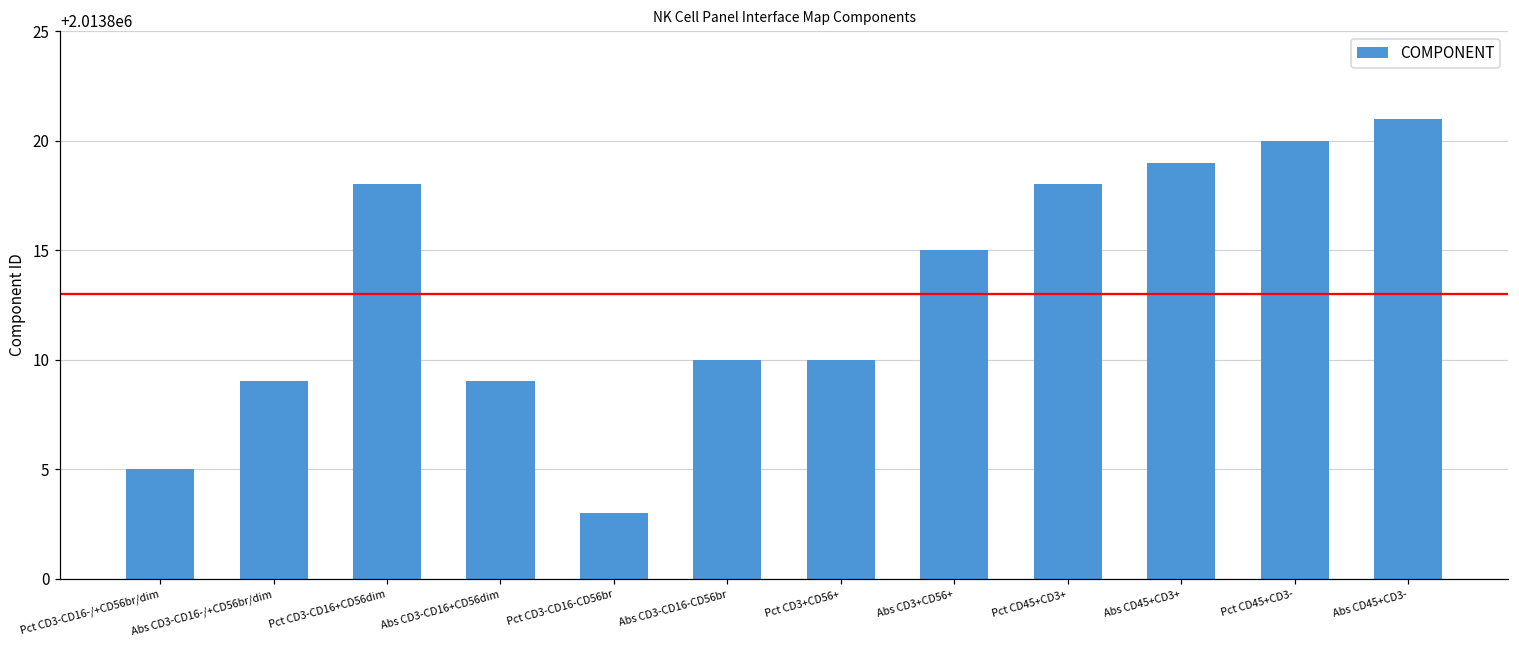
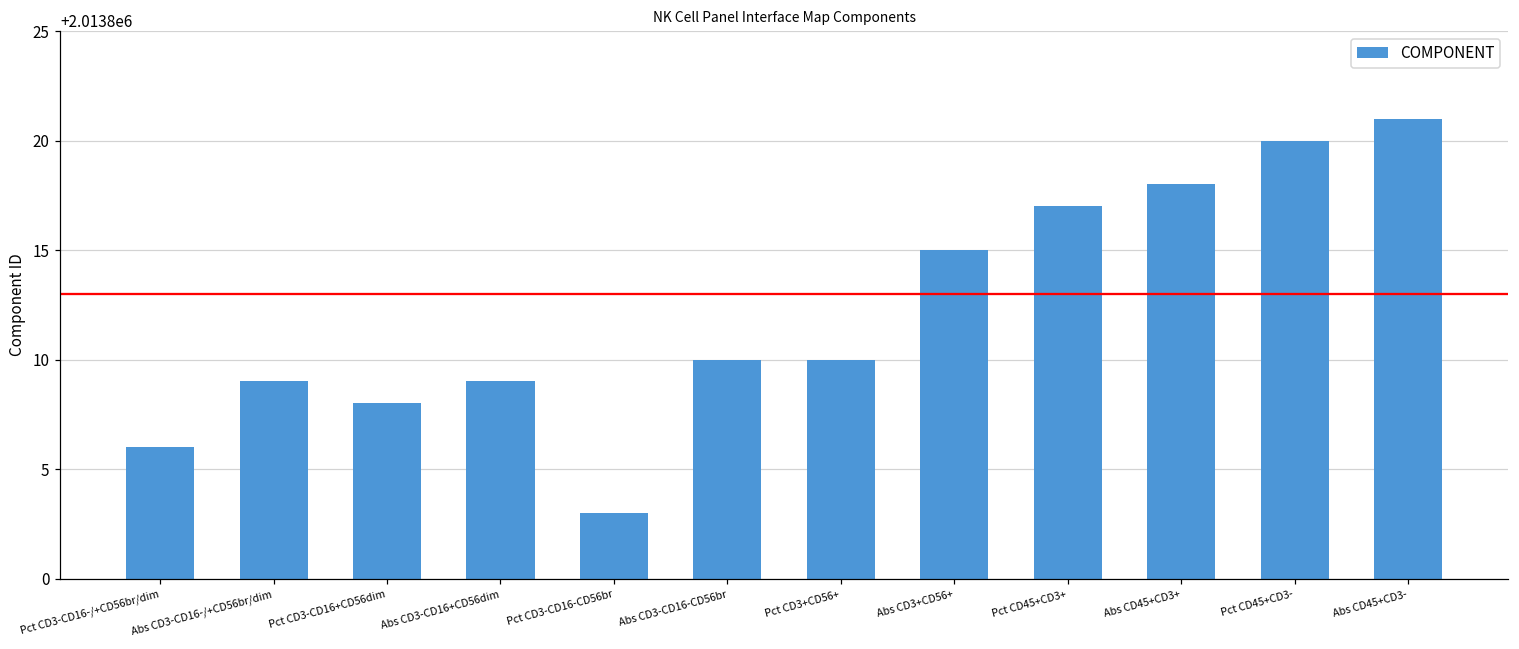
  {
-   "Pct CD3-CD16-/+CD56br/dim": 2013805,
+   "Pct CD3-CD16-/+CD56br/dim": 2013806,
    "Abs CD3-CD16-/+CD56br/dim": 2013809,
-   "Pct CD3-CD16+CD56dim": 2013818,
+   "Pct CD3-CD16+CD56dim": 2013808,
    "Abs CD3-CD16+CD56dim": 2013809,
    "Pct CD3-CD16-CD56br": 2013803,
    "Abs CD3-CD16-CD56br": 2013810,
    "Pct CD3+CD56+": 2013810,
    "Abs CD3+CD56+": 2013815,
-   "Pct CD45+CD3+": 2013818,
-   "Abs CD45+CD3+": 2013819,
+   "Pct CD45+CD3+": 2013817,
+   "Abs CD45+CD3+": 2013818,
    "Pct CD45+CD3-": 2013820,
    "Abs CD45+CD3-": 2013821
  }
